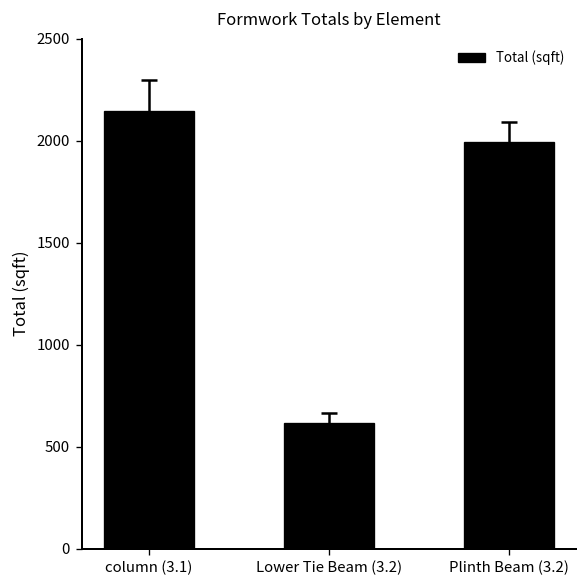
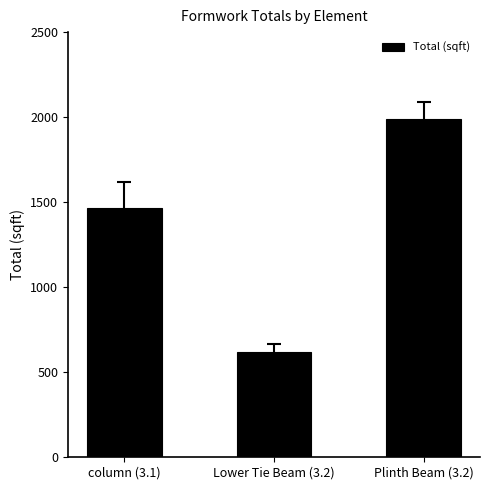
  {
    "Total (sqft)": {
-     "column (3.1)": 2150,
+     "column (3.1)": 1470,
      "Lower Tie Beam (3.2)": 620,
      "Plinth Beam (3.2)": 1990
    }
  }
